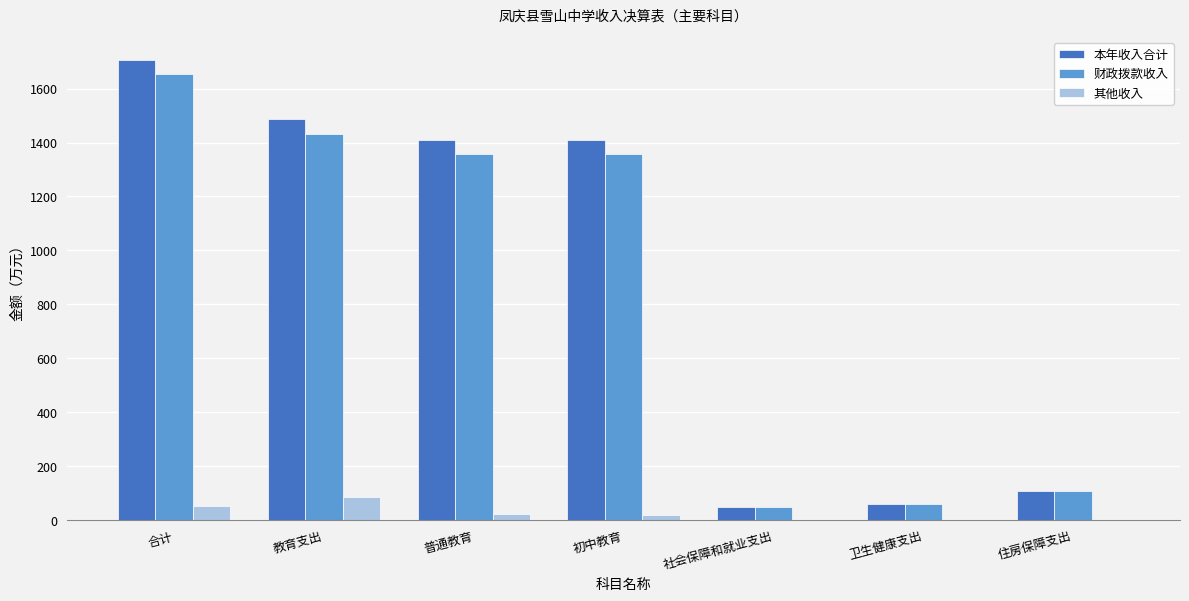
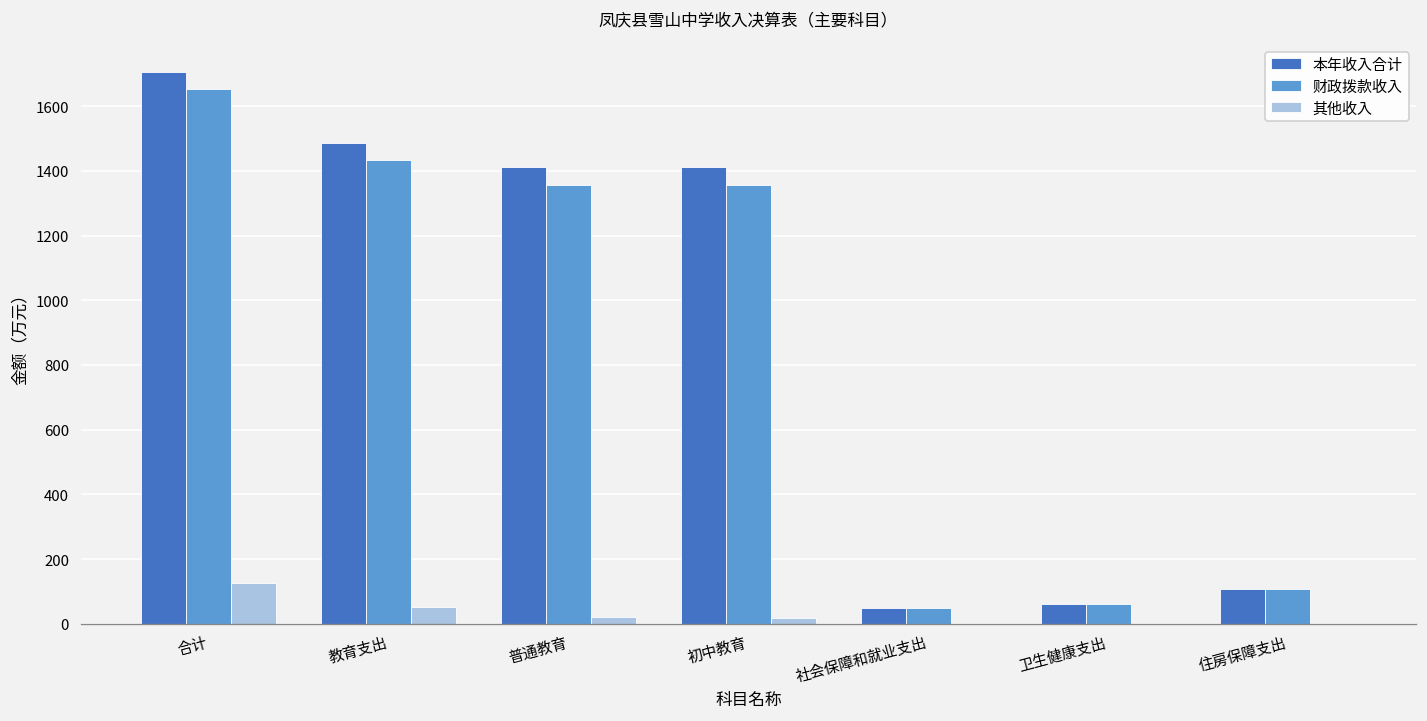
  {
    "其他收入": {
-     "合计": 50,
-     "教育支出": 80,
+     "合计": 130,
+     "教育支出": 50,
      "普通教育": 20,
      "初中教育": 20,
      "社会保障和就业支出": 0,
      "卫生健康支出": 0,
      "住房保障支出": 0
    }
  }
